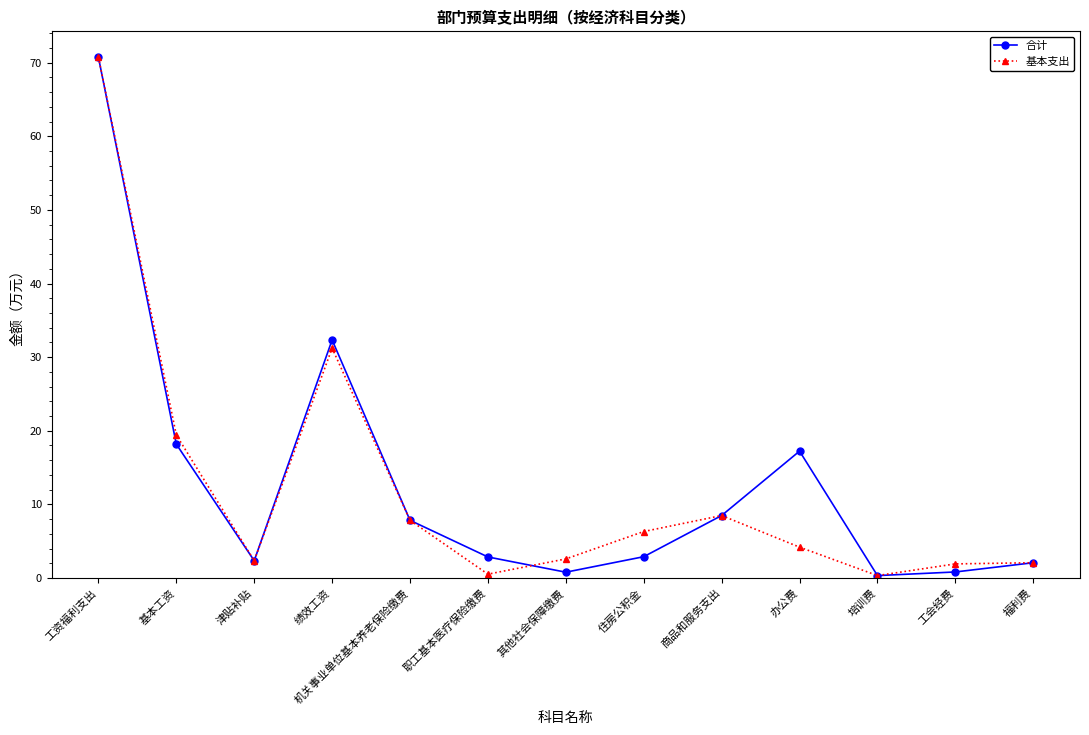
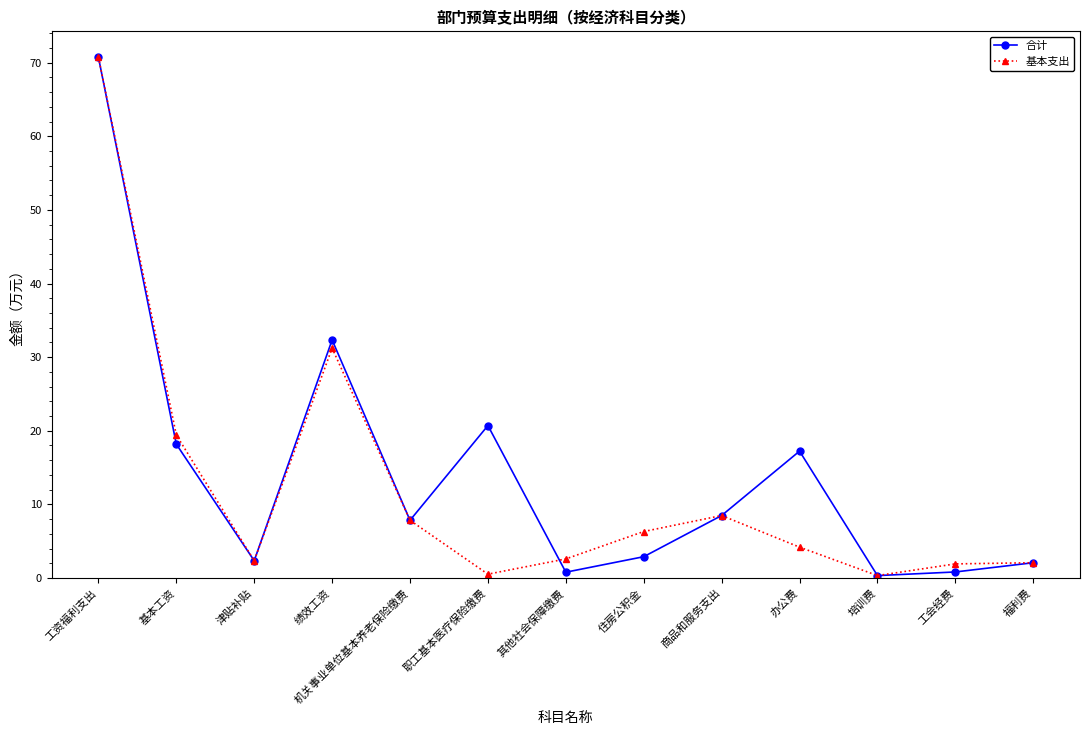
  {
    "合计": {
      "基本工资": 18,
      "绩效工资": 32,
-     "职工基本医疗保险缴费": 3,
+     "职工基本医疗保险缴费": 21,
      "其他社会保障缴费": 1,
      "住房公积金": 3,
      "办公费": 17,
      "工会经费": 1
    },
    "基本支出": {
      "基本工资": 19,
      "绩效工资": 31,
      "职工基本医疗保险缴费": 1,
      "其他社会保障缴费": 3,
      "住房公积金": 6,
      "办公费": 4,
      "工会经费": 2
    }
  }
